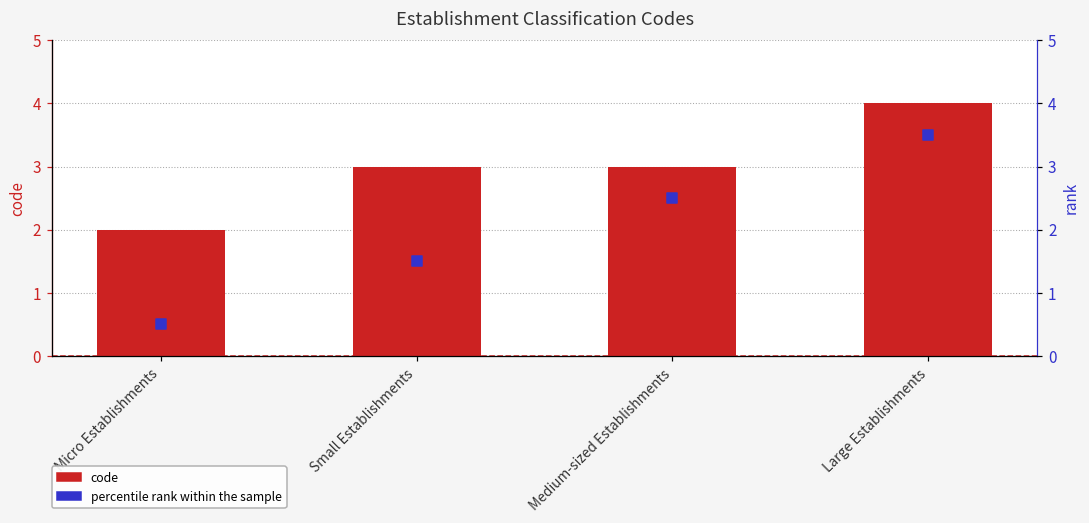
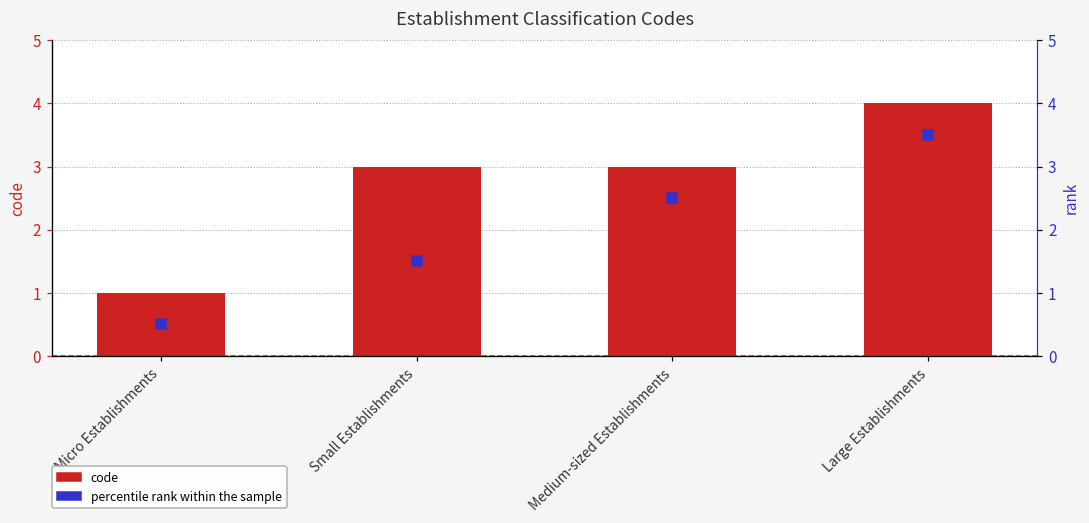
  {
    "code": {
-     "Micro Establishments": 2,
+     "Micro Establishments": 1,
      "Small Establishments": 3,
      "Medium-sized Establishments": 3,
      "Large Establishments": 4
    }
  }
